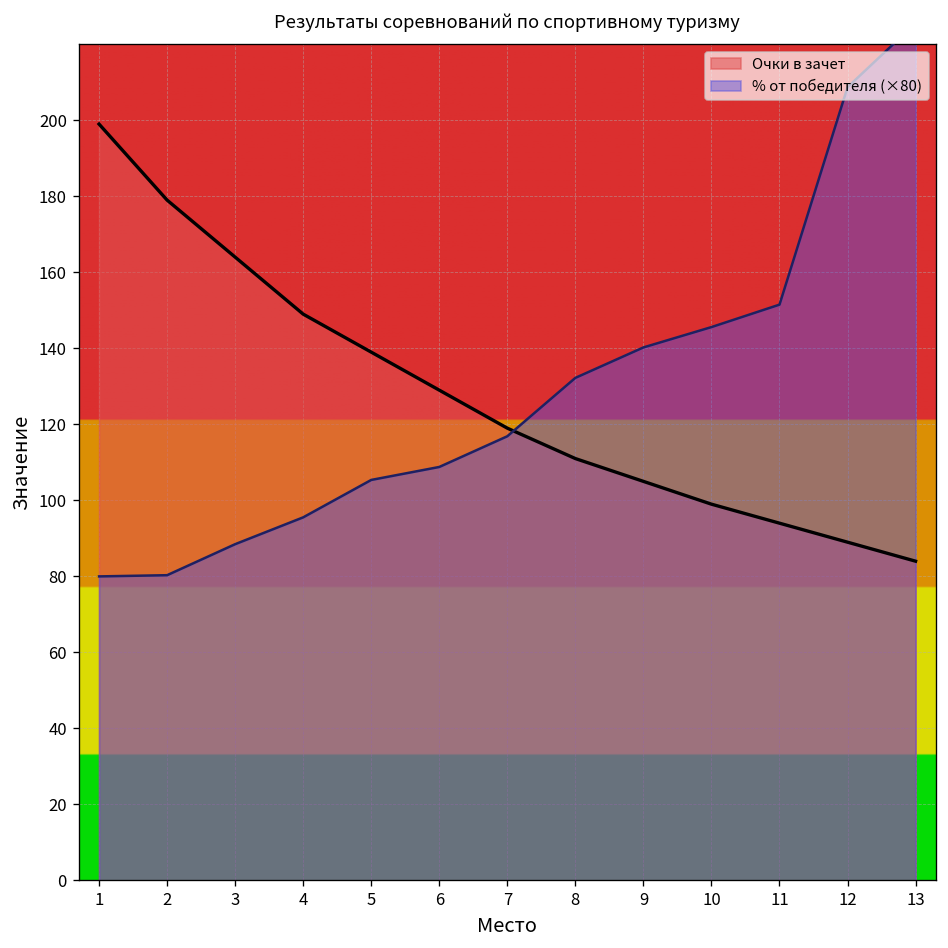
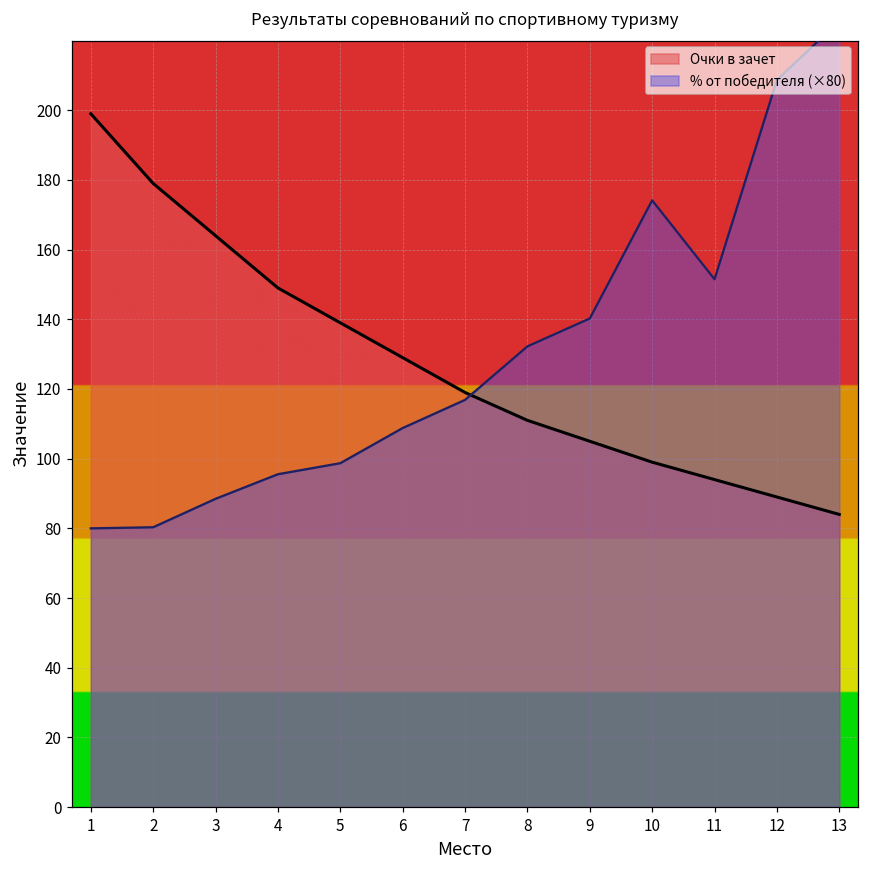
  {
    "Очки в зачет": {
      "1": 199,
      "2": 179,
      "3": 164,
      "4": 149,
      "5": 139,
      "6": 129,
      "7": 119,
      "8": 111,
      "9": 105,
      "10": 99,
      "11": 94,
      "12": 89,
      "13": 84
    },
    "% от победителя (×80)": {
      "1": 80,
      "2": 80,
      "3": 88,
      "4": 96,
-     "5": 105,
+     "5": 99,
      "6": 109,
      "7": 117,
      "8": 132,
      "9": 140,
-     "10": 146,
+     "10": 174,
      "11": 151
    }
  }
